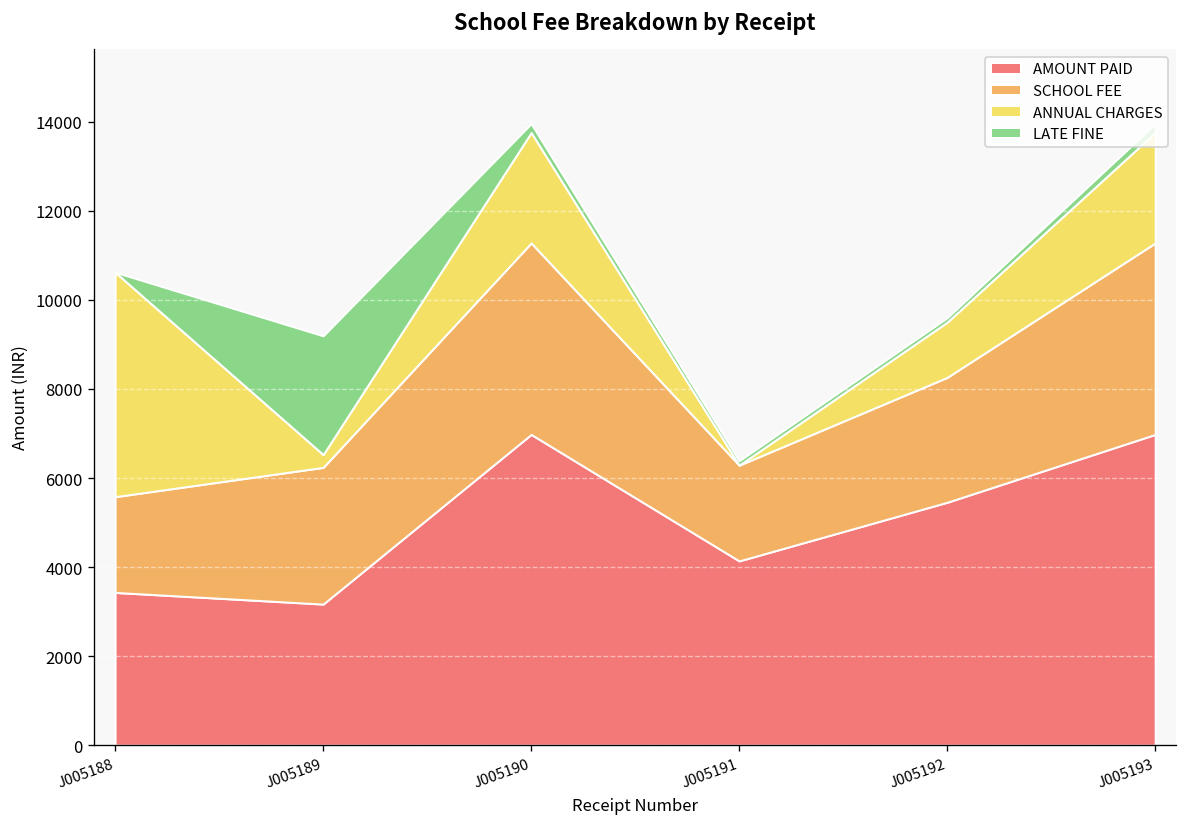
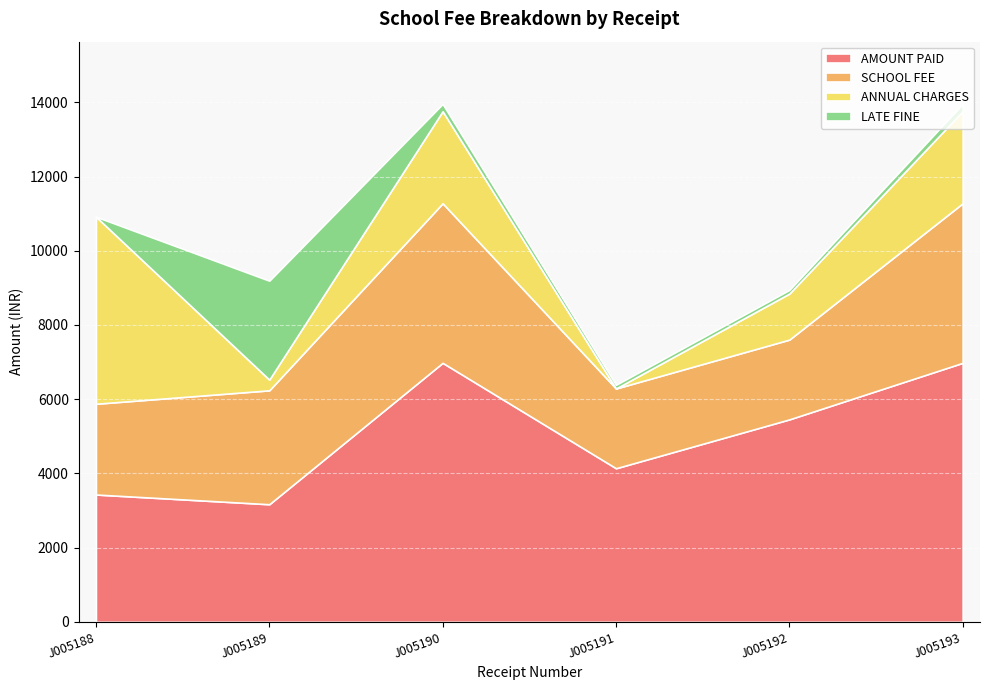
  {
    "AMOUNT PAID": {
      "J005188": 3400,
      "J005189": 3200,
      "J005190": 7000,
      "J005191": 4100,
      "J005192": 5500,
      "J005193": 7000
    },
    "SCHOOL FEE": {
-     "J005188": 2200,
+     "J005188": 2400,
      "J005189": 3100,
      "J005190": 4300,
-     "J005192": 2800,
+     "J005192": 2200,
      "J005193": 4300
    },
    "ANNUAL CHARGES": {
      "J005189": 300,
      "J005190": 2500,
      "J005192": 1200
    },
    "LATE FINE": {
      "J005189": 2700,
      "J005190": 200,
      "J005191": 100,
      "J005192": 100
    }
  }
